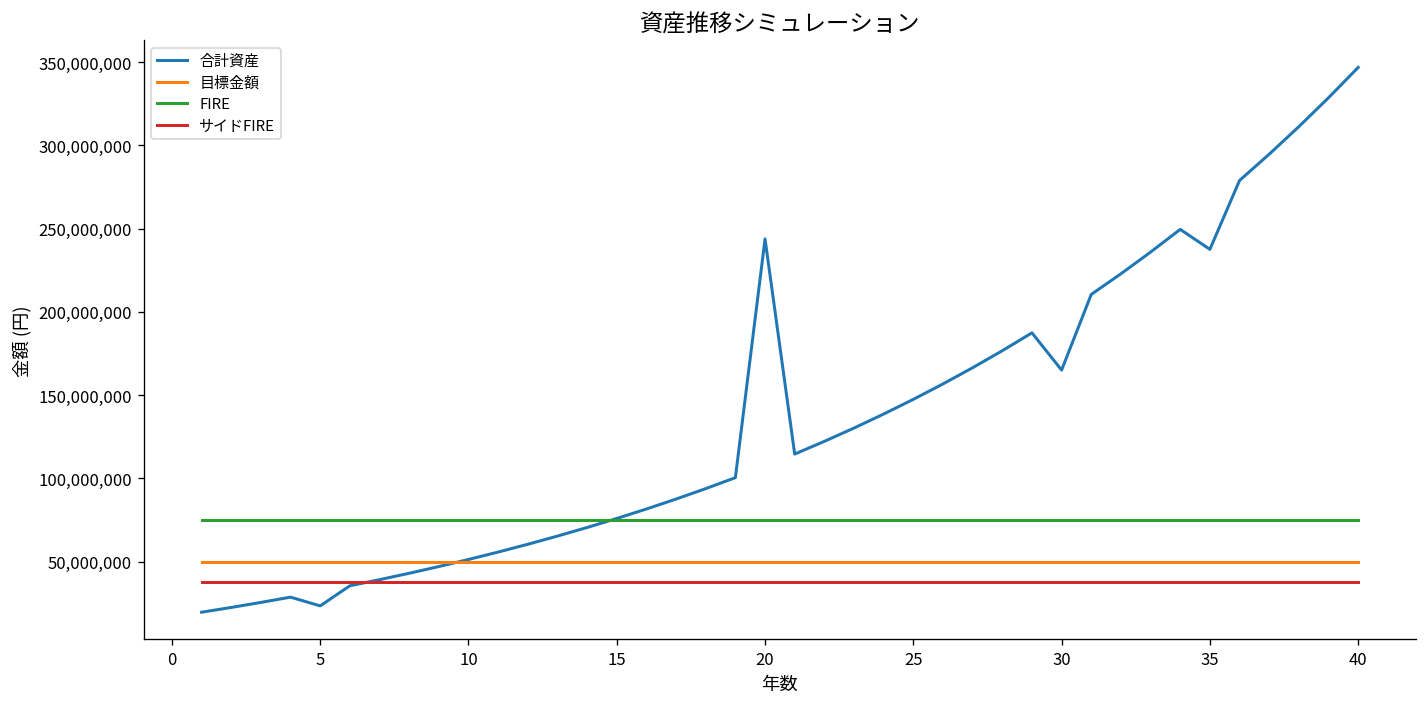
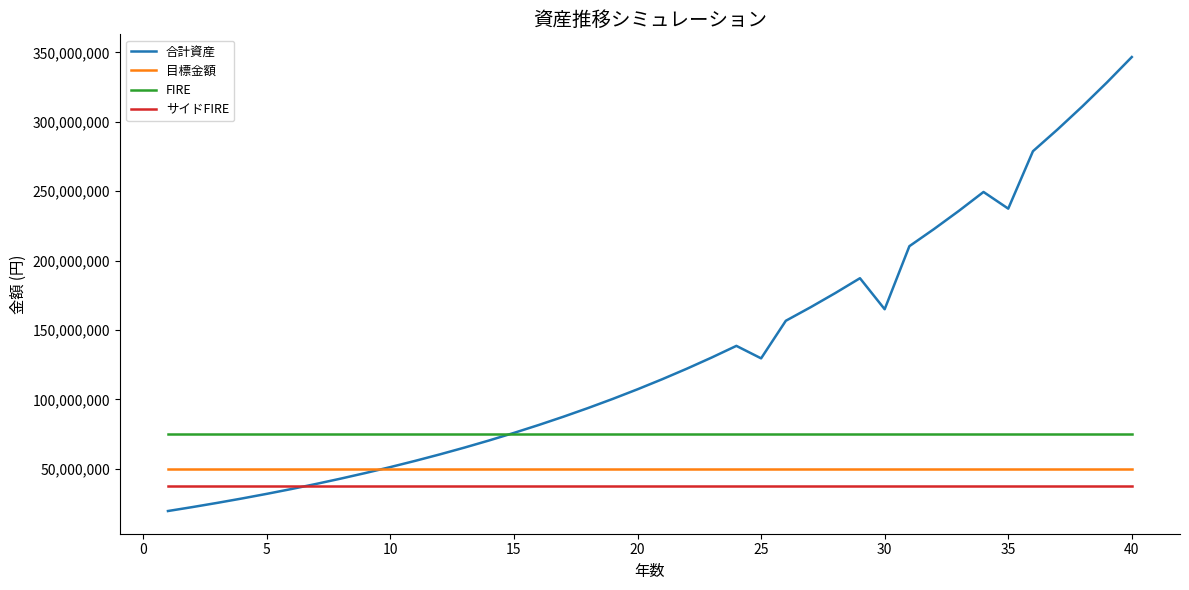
  {
    "合計資産": {
-     "5": "23,000,000",
-     "20": "244,000,000",
-     "25": "147,000,000",
+     "5": "32,000,000",
+     "20": "107,000,000",
+     "25": "130,000,000",
      "30": "165,000,000",
      "35": "238,000,000",
      "40": "347,000,000"
    },
    "目標金額": {
      "5": "50,000,000",
      "15": "50,000,000",
      "20": "50,000,000",
      "25": "50,000,000",
      "30": "50,000,000",
      "35": "50,000,000",
      "40": "50,000,000"
    },
    "FIRE": {
      "5": "75,000,000",
      "10": "75,000,000",
      "20": "75,000,000",
      "25": "75,000,000",
      "30": "75,000,000",
      "35": "75,000,000",
      "40": "75,000,000"
    },
    "サイドFIRE": {
      "5": "38,000,000",
      "10": "38,000,000",
      "15": "38,000,000",
      "20": "38,000,000",
      "25": "38,000,000",
      "30": "38,000,000",
      "35": "38,000,000",
      "40": "38,000,000"
    }
  }
